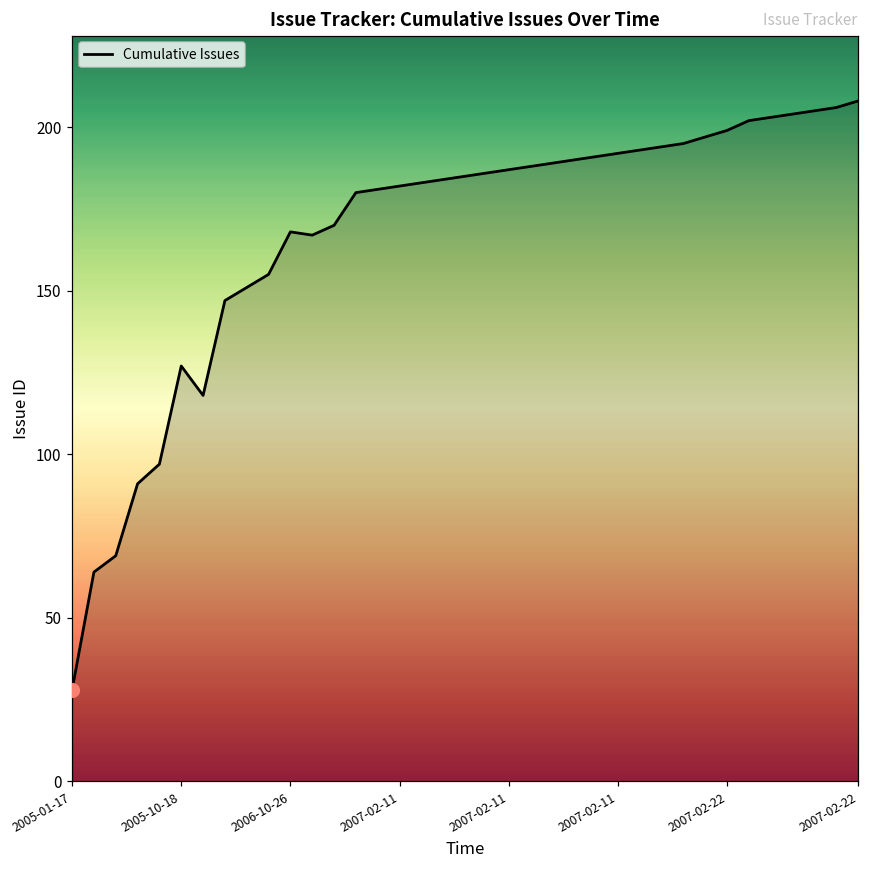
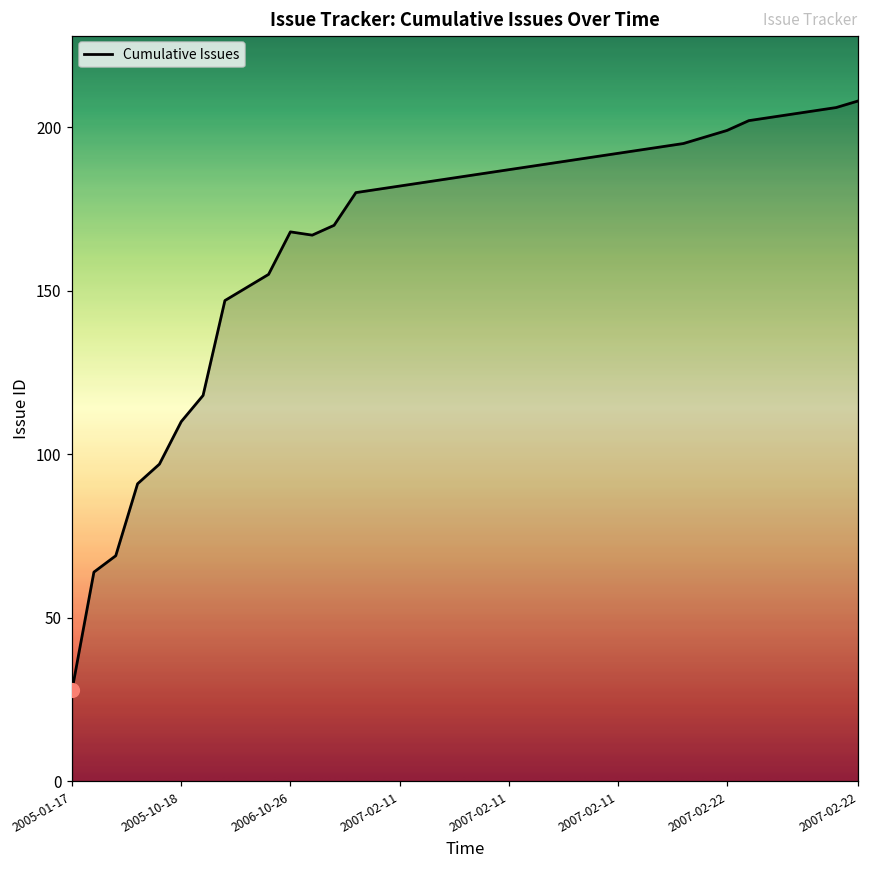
  {
    "Cumulative Issues": {
-     "2005-10-18": 127,
+     "2005-10-18": 110,
      "2006-10-26": 168
    }
  }
